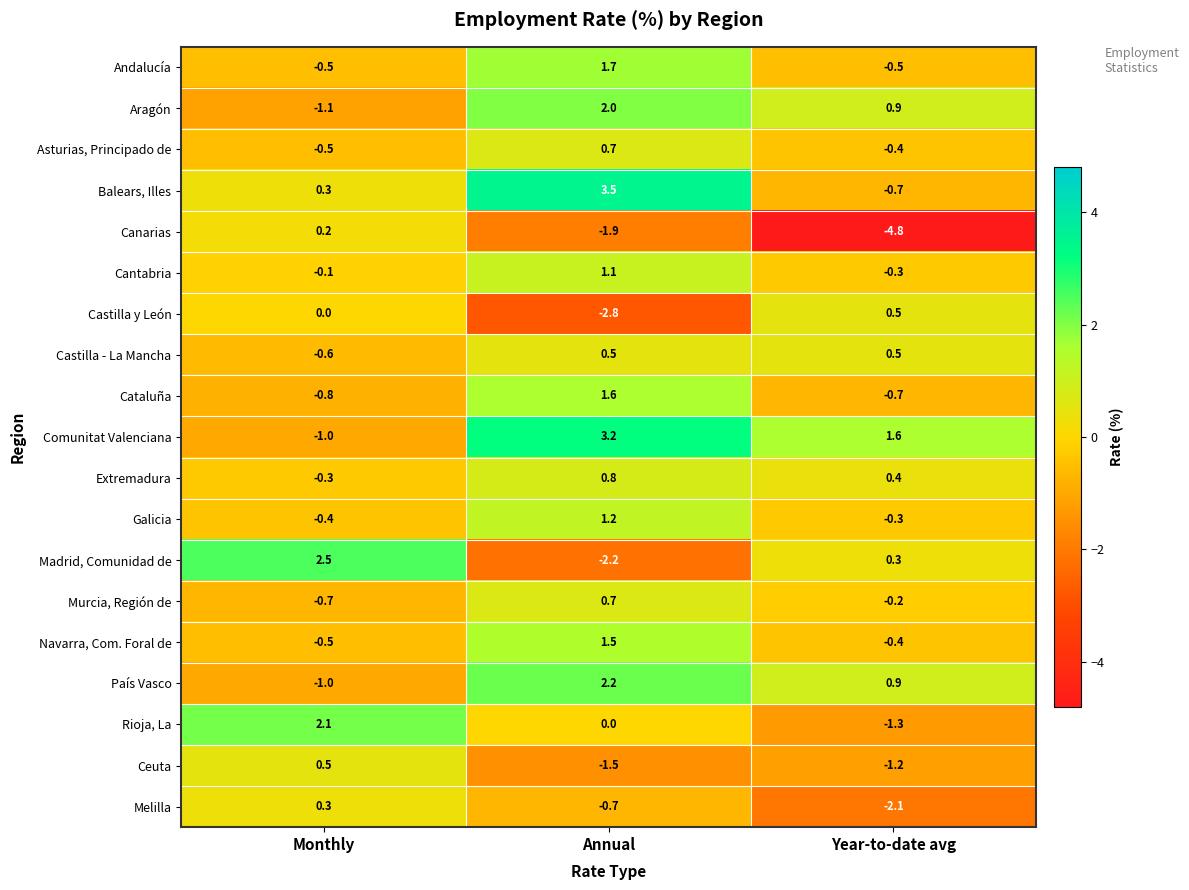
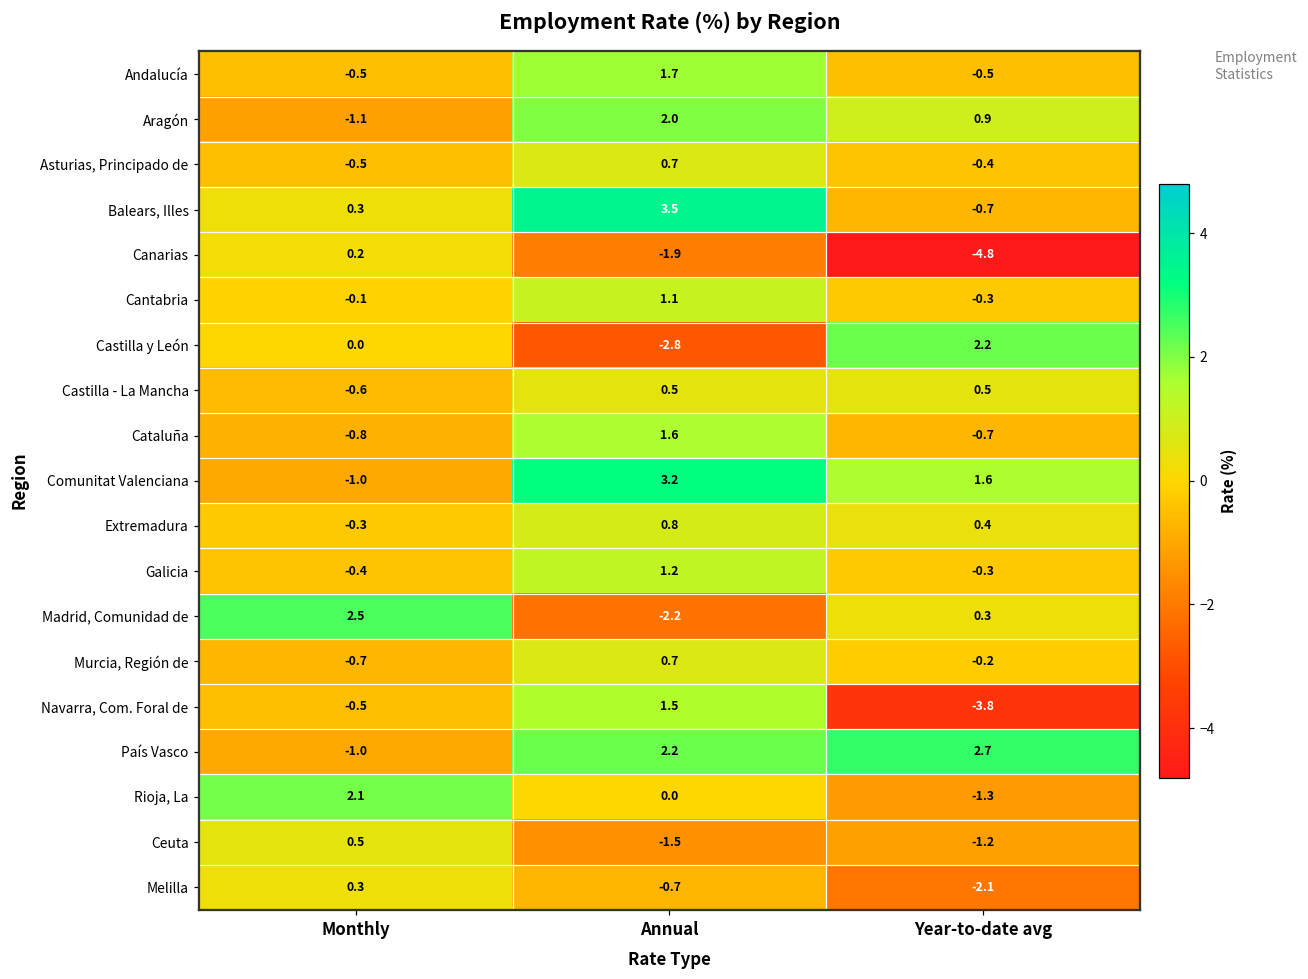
  {
    "Andalucía": {
      "Monthly": -0.5,
      "Annual": 1.7,
      "Year-to-date avg": -0.5
    },
    "Aragón": {
      "Monthly": -1.1,
      "Annual": 2.0,
      "Year-to-date avg": 0.9
    },
    "Asturias, Principado de": {
      "Monthly": -0.5,
      "Annual": 0.7,
      "Year-to-date avg": -0.4
    },
    "Balears, Illes": {
      "Monthly": 0.3,
      "Annual": 3.5,
      "Year-to-date avg": -0.7
    },
    "Canarias": {
      "Monthly": 0.2,
      "Annual": -1.9,
      "Year-to-date avg": -4.8
    },
    "Cantabria": {
      "Monthly": -0.1,
      "Annual": 1.1,
      "Year-to-date avg": -0.3
    },
    "Castilla y León": {
      "Monthly": 0.0,
      "Annual": -2.8,
-     "Year-to-date avg": 0.5
+     "Year-to-date avg": 2.2
    },
    "Castilla - La Mancha": {
      "Monthly": -0.6,
      "Annual": 0.5,
      "Year-to-date avg": 0.5
    },
    "Cataluña": {
      "Monthly": -0.8,
      "Annual": 1.6,
      "Year-to-date avg": -0.7
    },
    "Comunitat Valenciana": {
      "Monthly": -1.0,
      "Annual": 3.2,
      "Year-to-date avg": 1.6
    },
    "Extremadura": {
      "Monthly": -0.3,
      "Annual": 0.8,
      "Year-to-date avg": 0.4
    },
    "Galicia": {
      "Monthly": -0.4,
      "Annual": 1.2,
      "Year-to-date avg": -0.3
    },
    "Madrid, Comunidad de": {
      "Monthly": 2.5,
      "Annual": -2.2,
      "Year-to-date avg": 0.3
    },
    "Murcia, Región de": {
      "Monthly": -0.7,
      "Annual": 0.7,
      "Year-to-date avg": -0.2
    },
    "Navarra, Com. Foral de": {
      "Monthly": -0.5,
      "Annual": 1.5,
-     "Year-to-date avg": -0.4
+     "Year-to-date avg": -3.8
    },
    "País Vasco": {
      "Monthly": -1.0,
      "Annual": 2.2,
-     "Year-to-date avg": 0.9
+     "Year-to-date avg": 2.7
    },
    "Rioja, La": {
      "Monthly": 2.1,
      "Annual": 0.0,
      "Year-to-date avg": -1.3
    },
    "Ceuta": {
      "Monthly": 0.5,
      "Annual": -1.5,
      "Year-to-date avg": -1.2
    },
    "Melilla": {
      "Monthly": 0.3,
      "Annual": -0.7,
      "Year-to-date avg": -2.1
    }
  }
